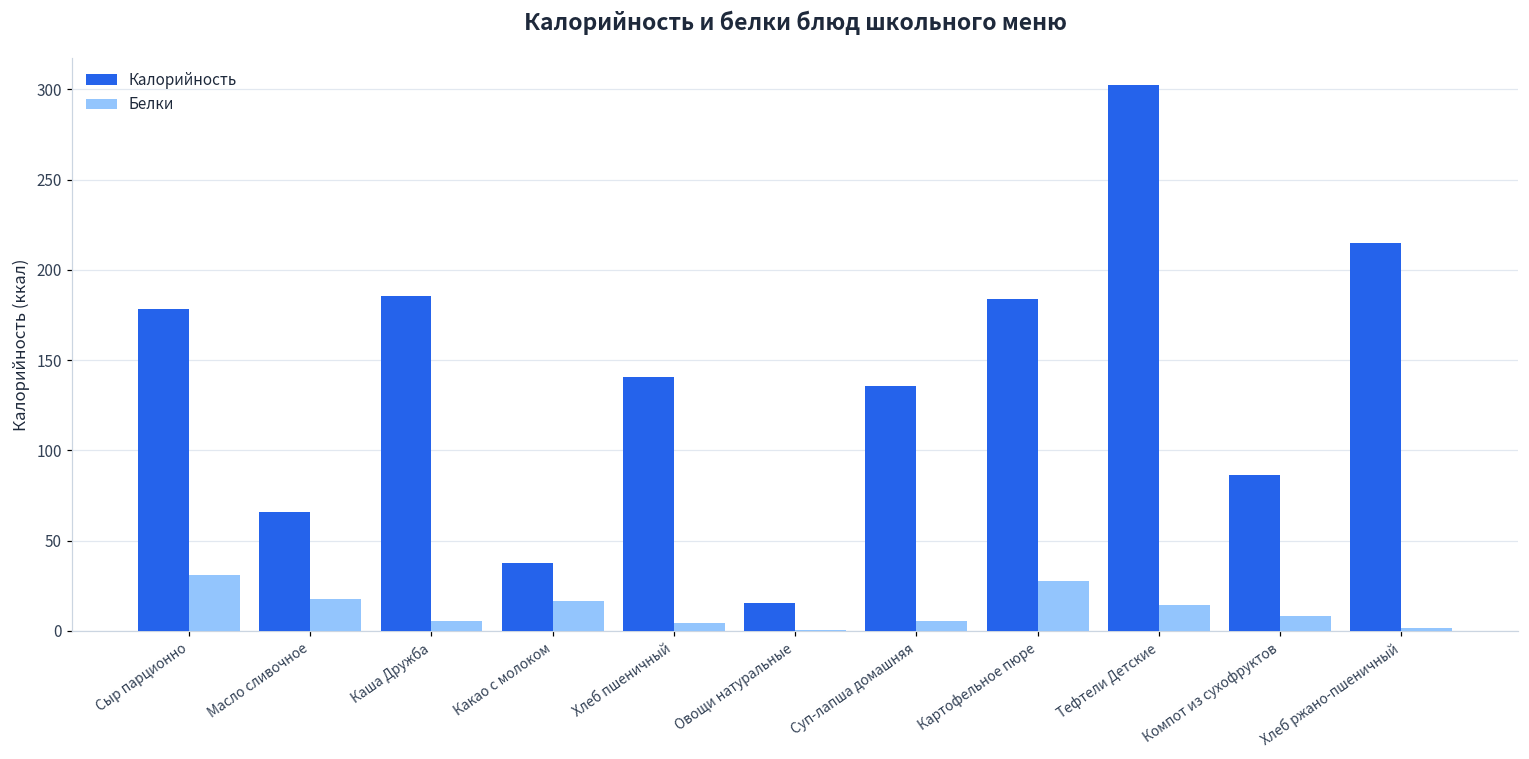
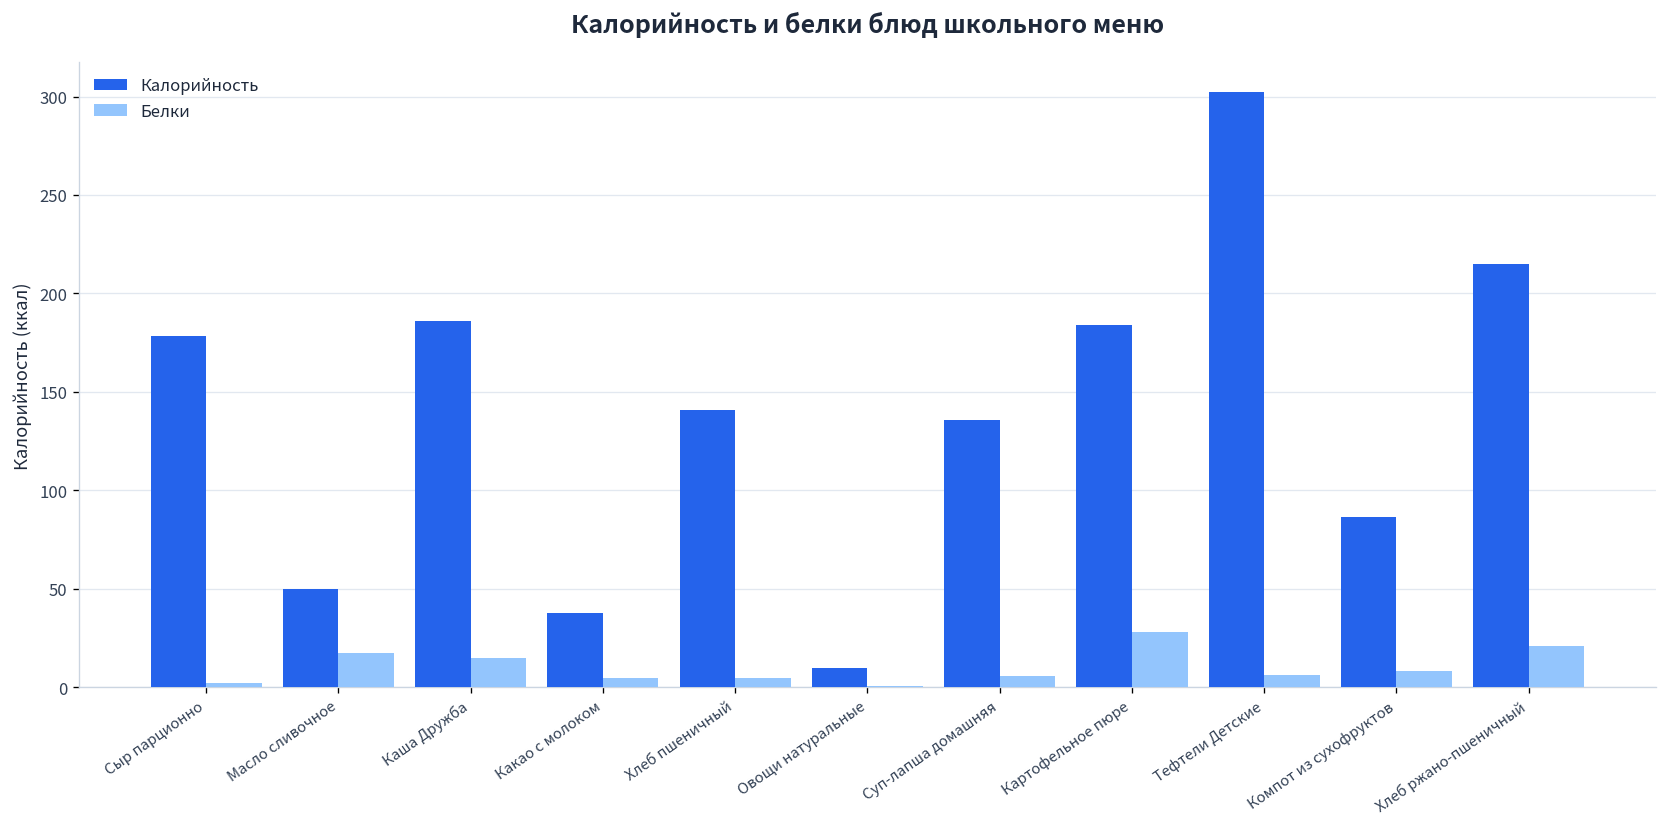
  {
    "Калорийность": {
      "Сыр парционно": 179,
-     "Масло сливочное": 66,
+     "Масло сливочное": 50,
      "Каша Дружба": 186,
      "Какао с молоком": 38,
      "Хлеб пшеничный": 141,
-     "Овощи натуральные": 16,
+     "Овощи натуральные": 10,
      "Суп-лапша домашняя": 136,
      "Картофельное пюре": 184,
      "Тефтели Детские": 302,
      "Компот из сухофруктов": 86,
      "Хлеб ржано-пшеничный": 215
    },
    "Белки": {
-     "Сыр парционно": 31,
+     "Сыр парционно": 2,
      "Масло сливочное": 17,
-     "Каша Дружба": 6,
-     "Какао с молоком": 17,
+     "Каша Дружба": 15,
+     "Какао с молоком": 5,
      "Хлеб пшеничный": 5,
      "Суп-лапша домашняя": 6,
      "Картофельное пюре": 28,
-     "Тефтели Детские": 14,
+     "Тефтели Детские": 6,
      "Компот из сухофруктов": 8,
-     "Хлеб ржано-пшеничный": 2
+     "Хлеб ржано-пшеничный": 21
    }
  }
